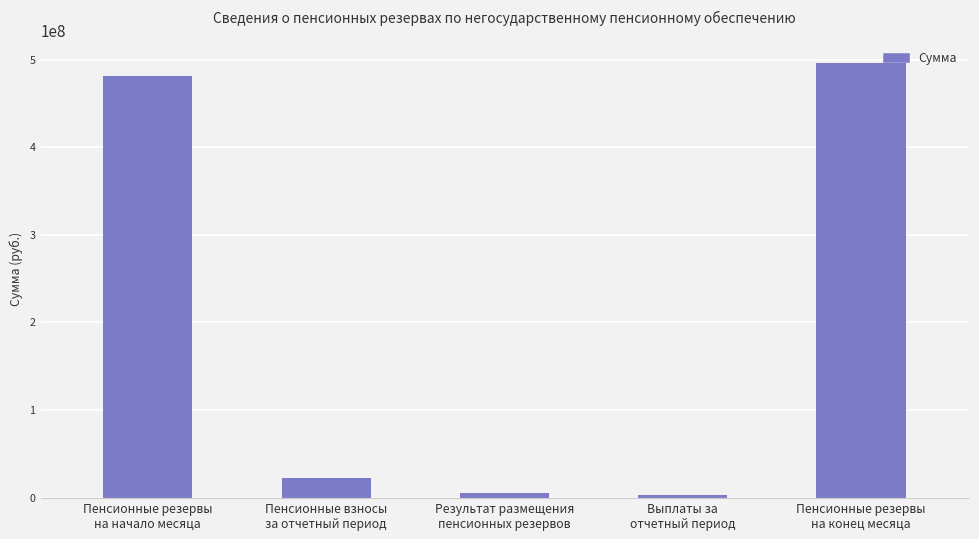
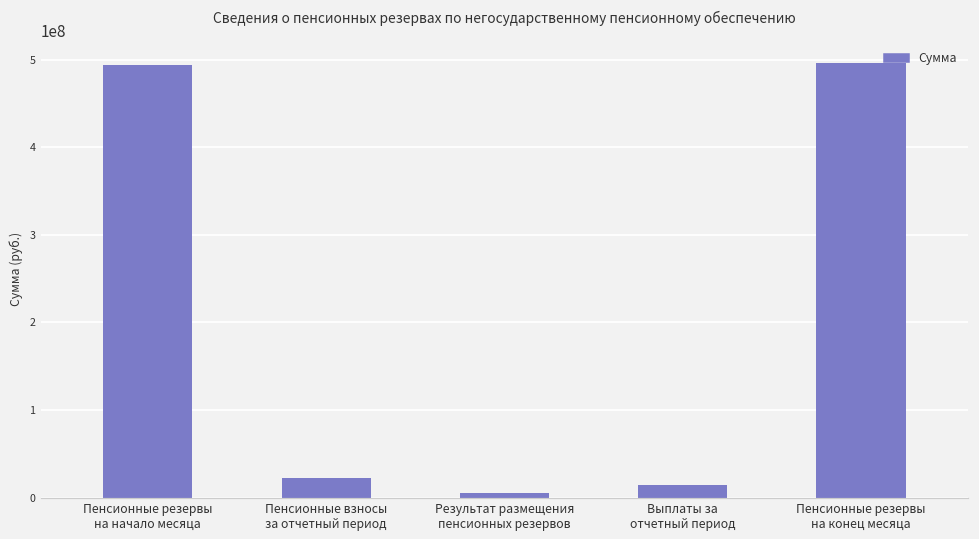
  {
-   "Пенсионные резервы на начало месяца": 480000000,
+   "Пенсионные резервы на начало месяца": 490000000,
    "Пенсионные взносы за отчетный период": 20000000,
    "Результат размещения пенсионных резервов": 0,
-   "Выплаты за отчетный период": 0,
+   "Выплаты за отчетный период": 10000000,
    "Пенсионные резервы на конец месяца": 500000000
  }
